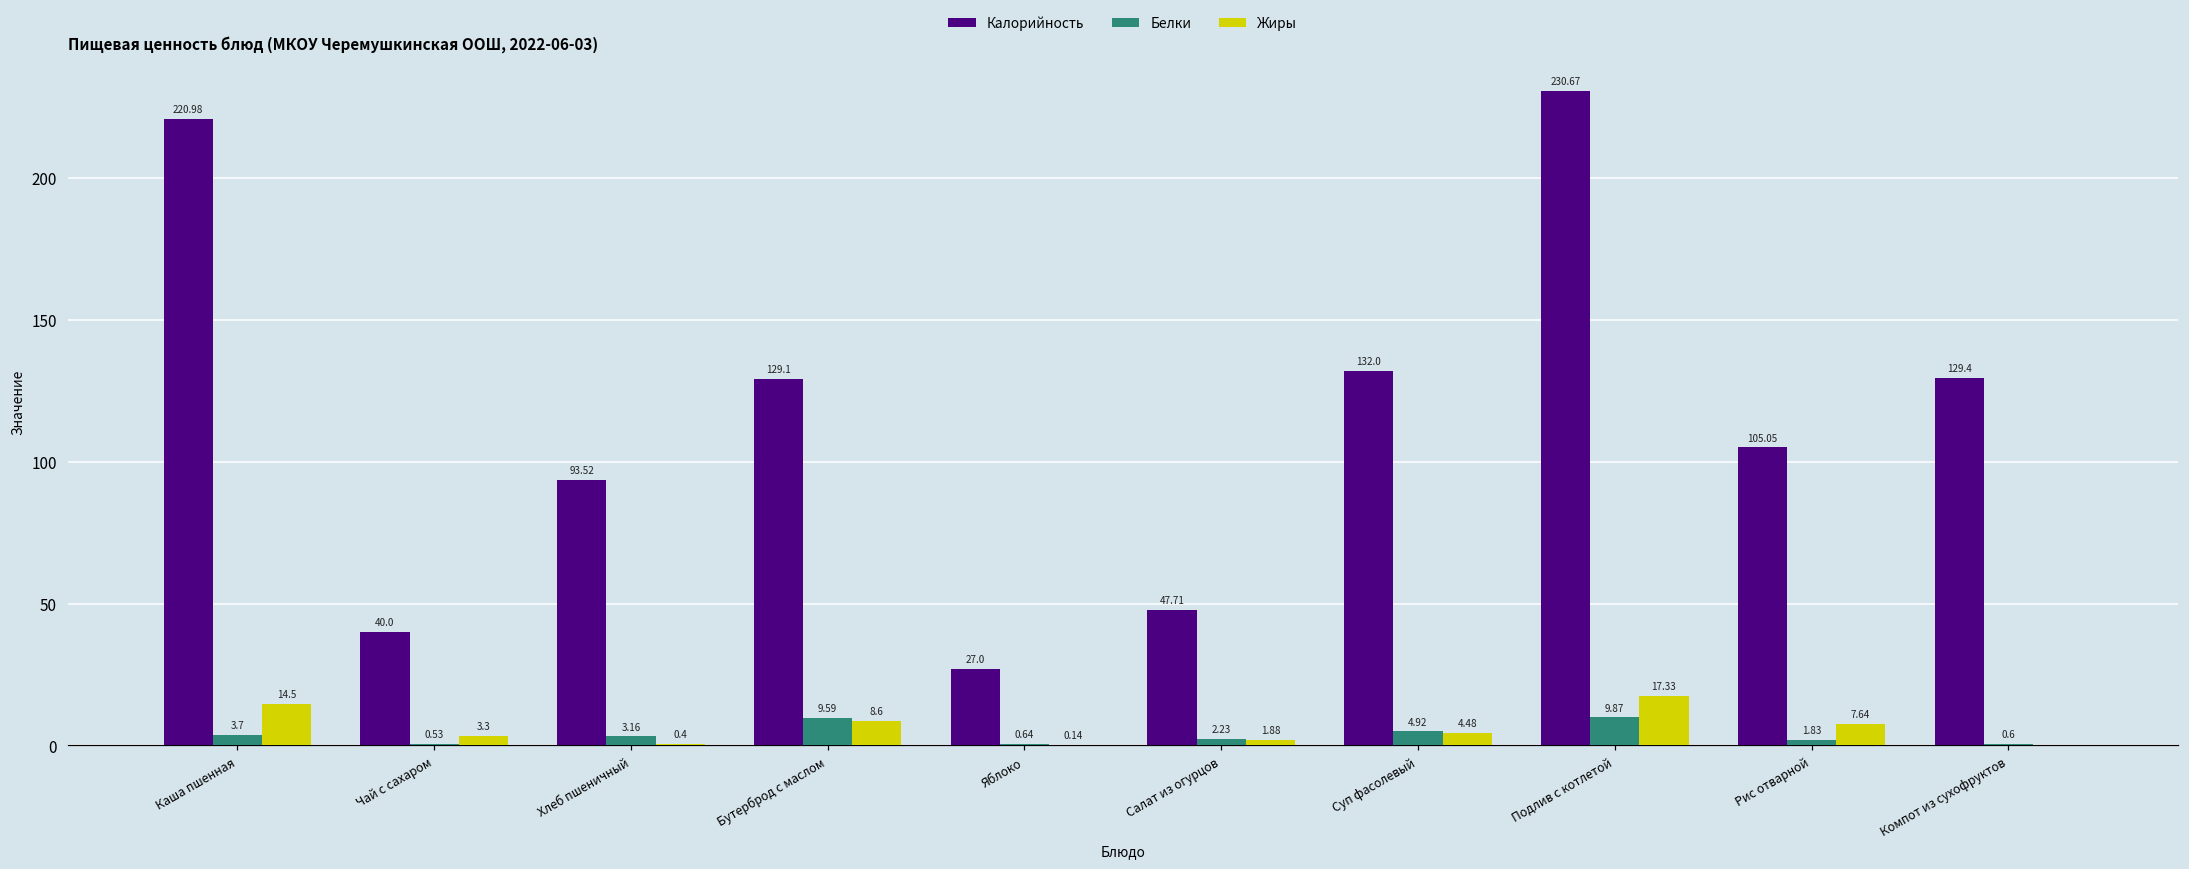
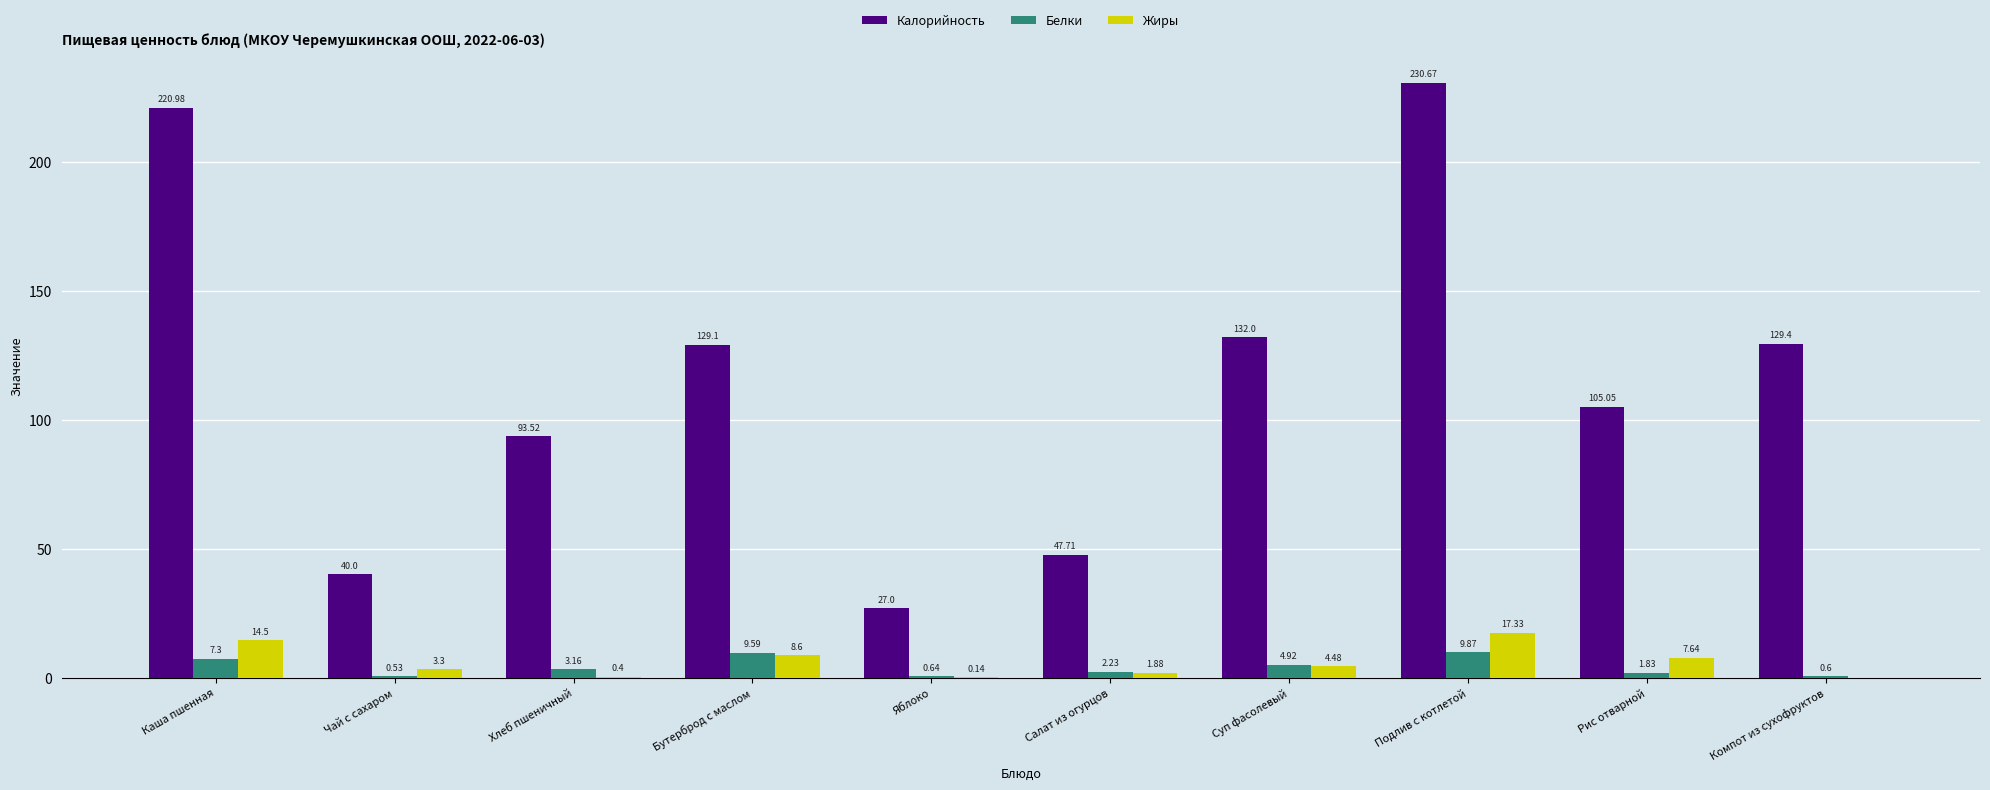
  {
    "Калорийность": {
      "Каша пшенная": 220.98,
      "Чай с сахаром": 40.0,
      "Хлеб пшеничный": 93.52,
      "Бутерброд с маслом": 129.1,
      "Яблоко": 27.0,
      "Салат из огурцов": 47.71,
      "Суп фасолевый": 132.0,
      "Подлив с котлетой": 230.67,
      "Рис отварной": 105.05,
      "Компот из сухофруктов": 129.4
    },
    "Белки": {
-     "Каша пшенная": 3.7,
+     "Каша пшенная": 7.3,
      "Чай с сахаром": 0.53,
      "Хлеб пшеничный": 3.16,
      "Бутерброд с маслом": 9.59,
      "Яблоко": 0.64,
      "Салат из огурцов": 2.23,
      "Суп фасолевый": 4.92,
      "Подлив с котлетой": 9.87,
      "Рис отварной": 1.83,
      "Компот из сухофруктов": 0.6
    },
    "Жиры": {
      "Каша пшенная": 14.5,
      "Чай с сахаром": 3.3,
      "Хлеб пшеничный": 0.4,
      "Бутерброд с маслом": 8.6,
      "Яблоко": 0.14,
      "Салат из огурцов": 1.88,
      "Суп фасолевый": 4.48,
      "Подлив с котлетой": 17.33,
      "Рис отварной": 7.64
    }
  }
